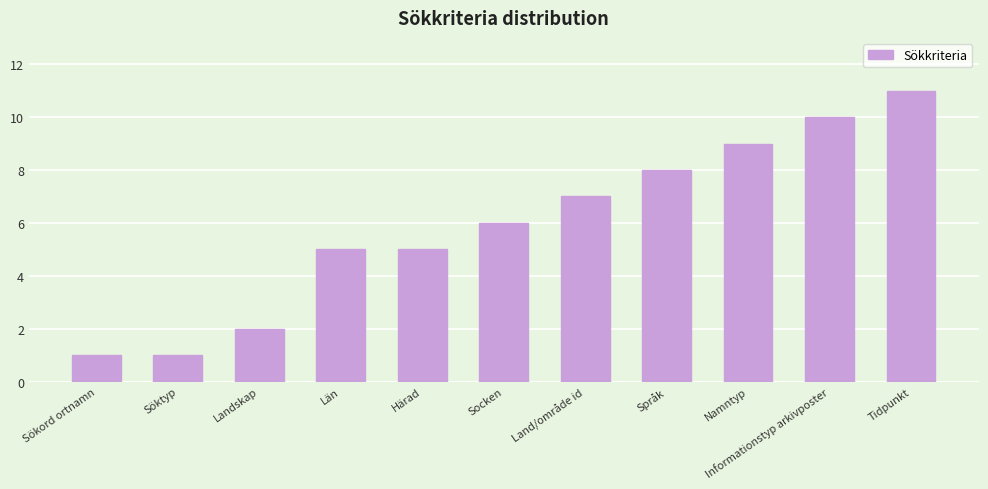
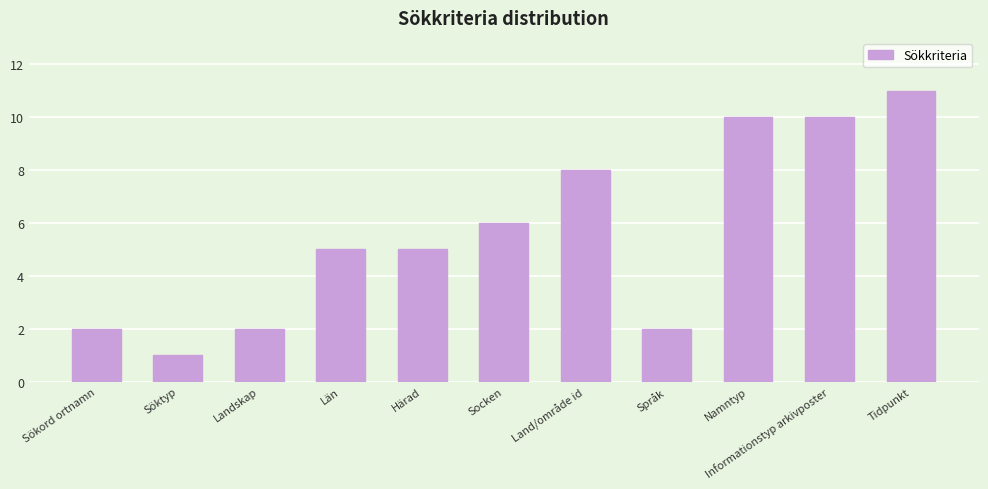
  {
-   "Sökord ortnamn": 1,
+   "Sökord ortnamn": 2,
    "Söktyp": 1,
    "Landskap": 2,
    "Län": 5,
    "Härad": 5,
    "Socken": 6,
-   "Land/område id": 7,
-   "Språk": 8,
-   "Namntyp": 9,
+   "Land/område id": 8,
+   "Språk": 2,
+   "Namntyp": 10,
    "Informationstyp arkivposter": 10,
    "Tidpunkt": 11
  }
